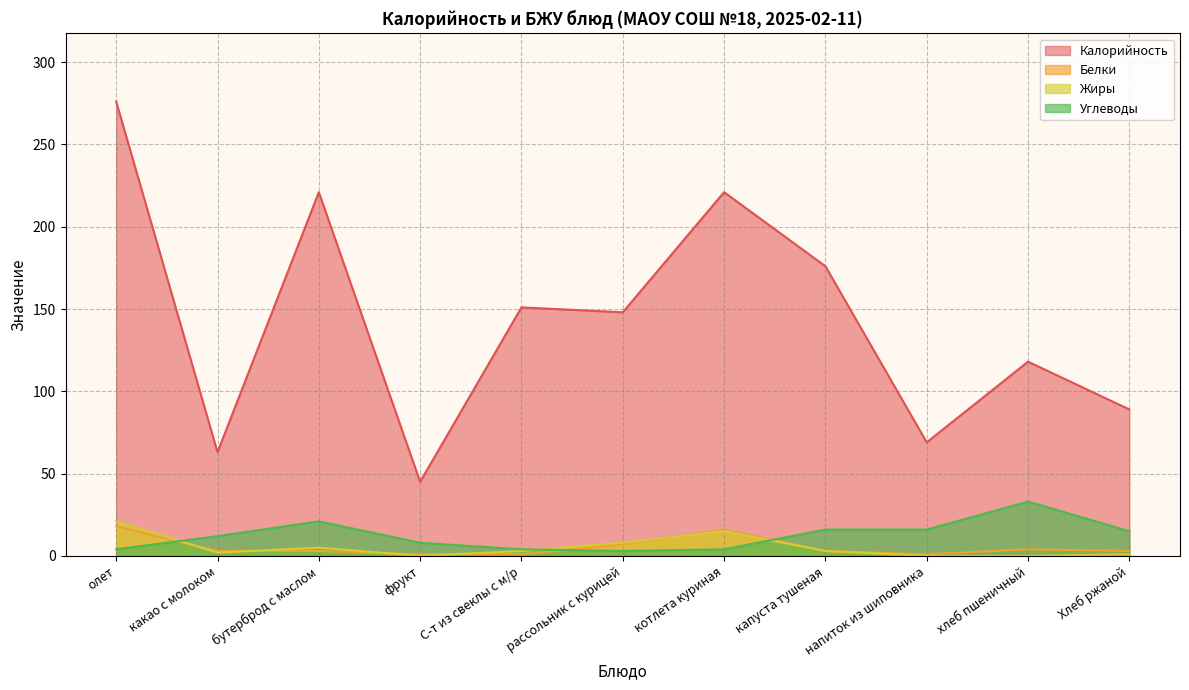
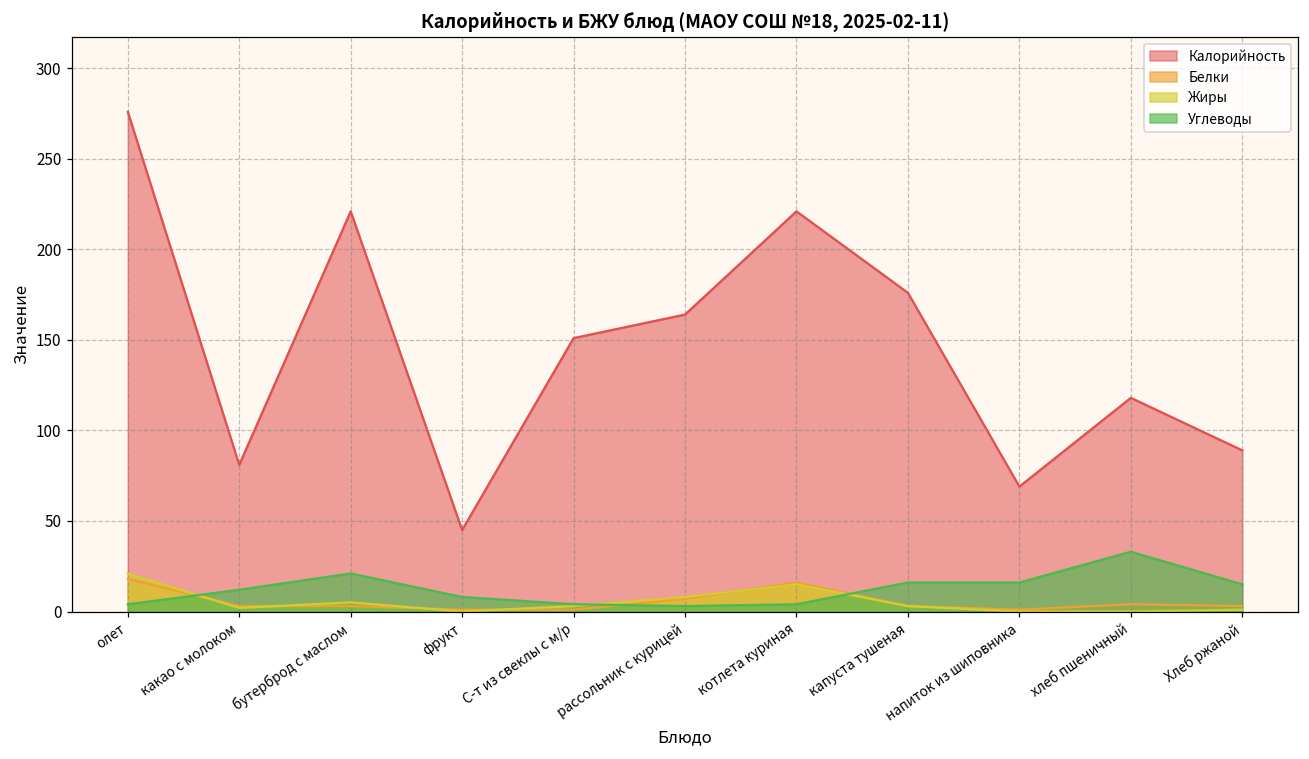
  {
    "Калорийность": {
      "олет": 276,
-     "какао с молоком": 63,
+     "какао с молоком": 81,
      "бутерброд с маслом": 221,
      "фрукт": 45,
      "С-т из свеклы с м/р": 151,
-     "рассольник с курицей": 148,
+     "рассольник с курицей": 164,
      "котлета куриная": 221,
      "капуста тушеная": 176,
      "напиток из шиповника": 69,
      "хлеб пшеничный": 118,
      "Хлеб ржаной": 89
    },
    "Углеводы": {
      "олет": 4,
      "какао с молоком": 12,
      "бутерброд с маслом": 21,
      "фрукт": 8,
      "рассольник с курицей": 3,
      "котлета куриная": 4,
      "капуста тушеная": 16,
      "напиток из шиповника": 16,
      "хлеб пшеничный": 33,
      "Хлеб ржаной": 15
    }
  }
